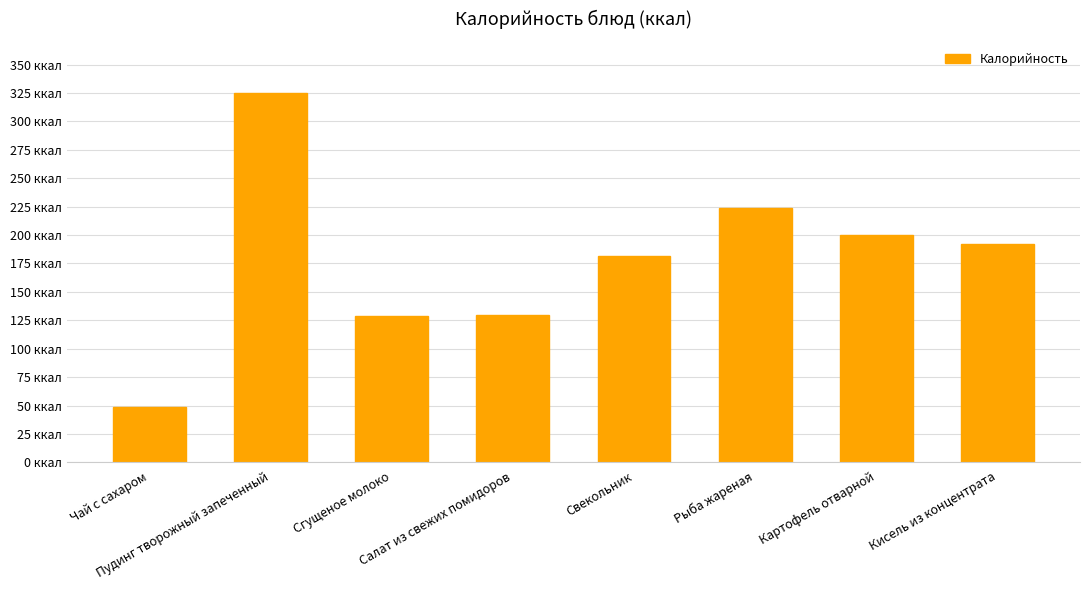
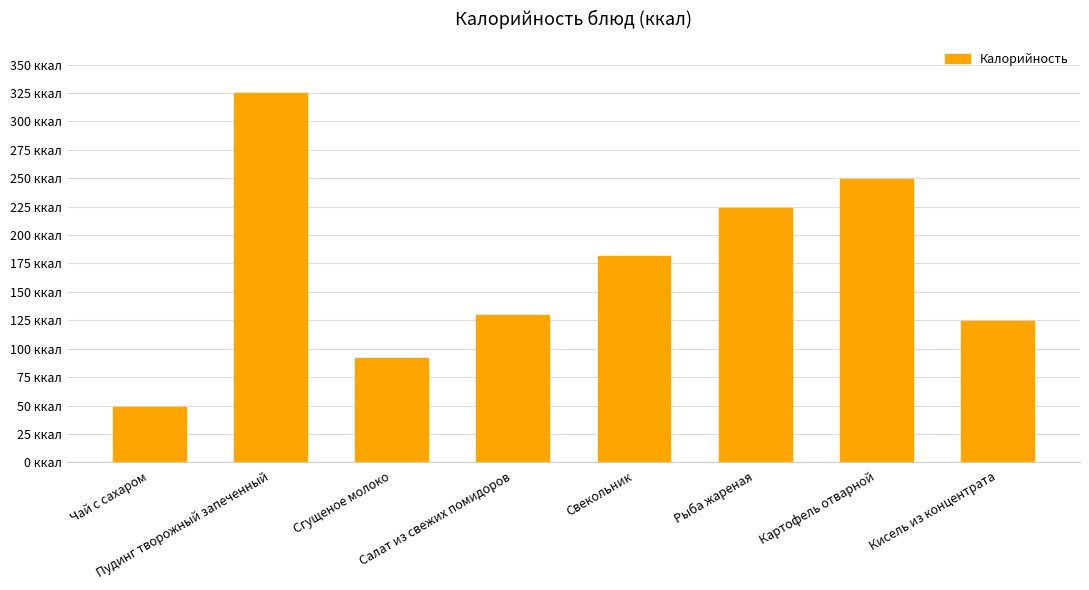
  {
    "Чай с сахаром": "49 ккал",
    "Пудинг творожный запеченный": "325 ккал",
-   "Сгущеное молоко": "129 ккал",
+   "Сгущеное молоко": "92 ккал",
    "Салат из свежих помидоров": "130 ккал",
    "Свекольник": "182 ккал",
    "Рыба жареная": "224 ккал",
-   "Картофель отварной": "200 ккал",
-   "Кисель из концентрата": "192 ккал"
+   "Картофель отварной": "249 ккал",
+   "Кисель из концентрата": "124 ккал"
  }
